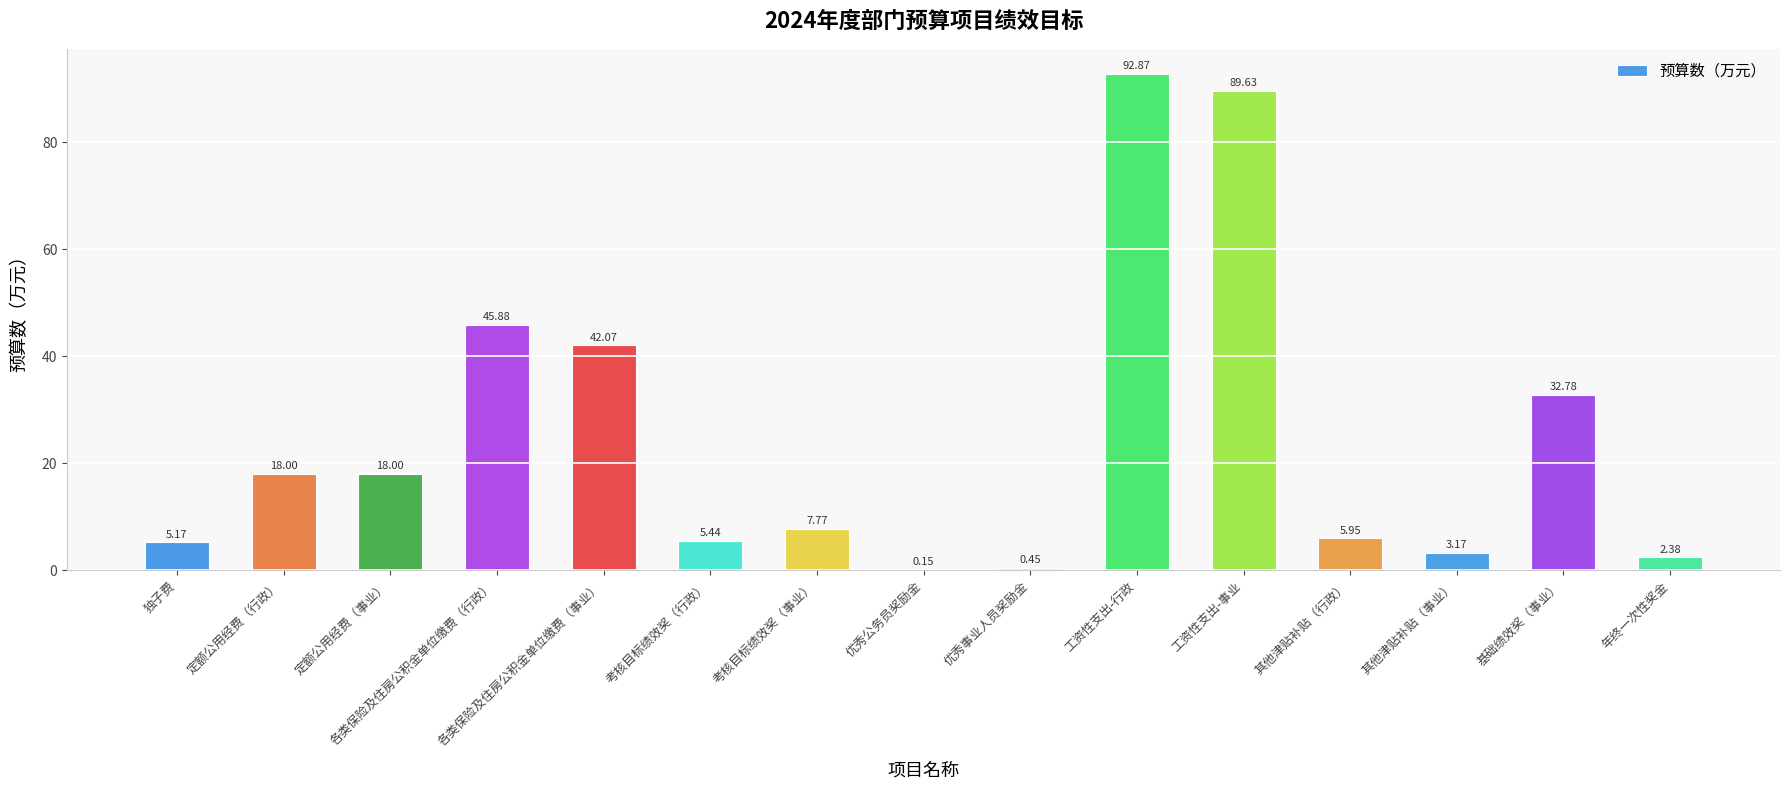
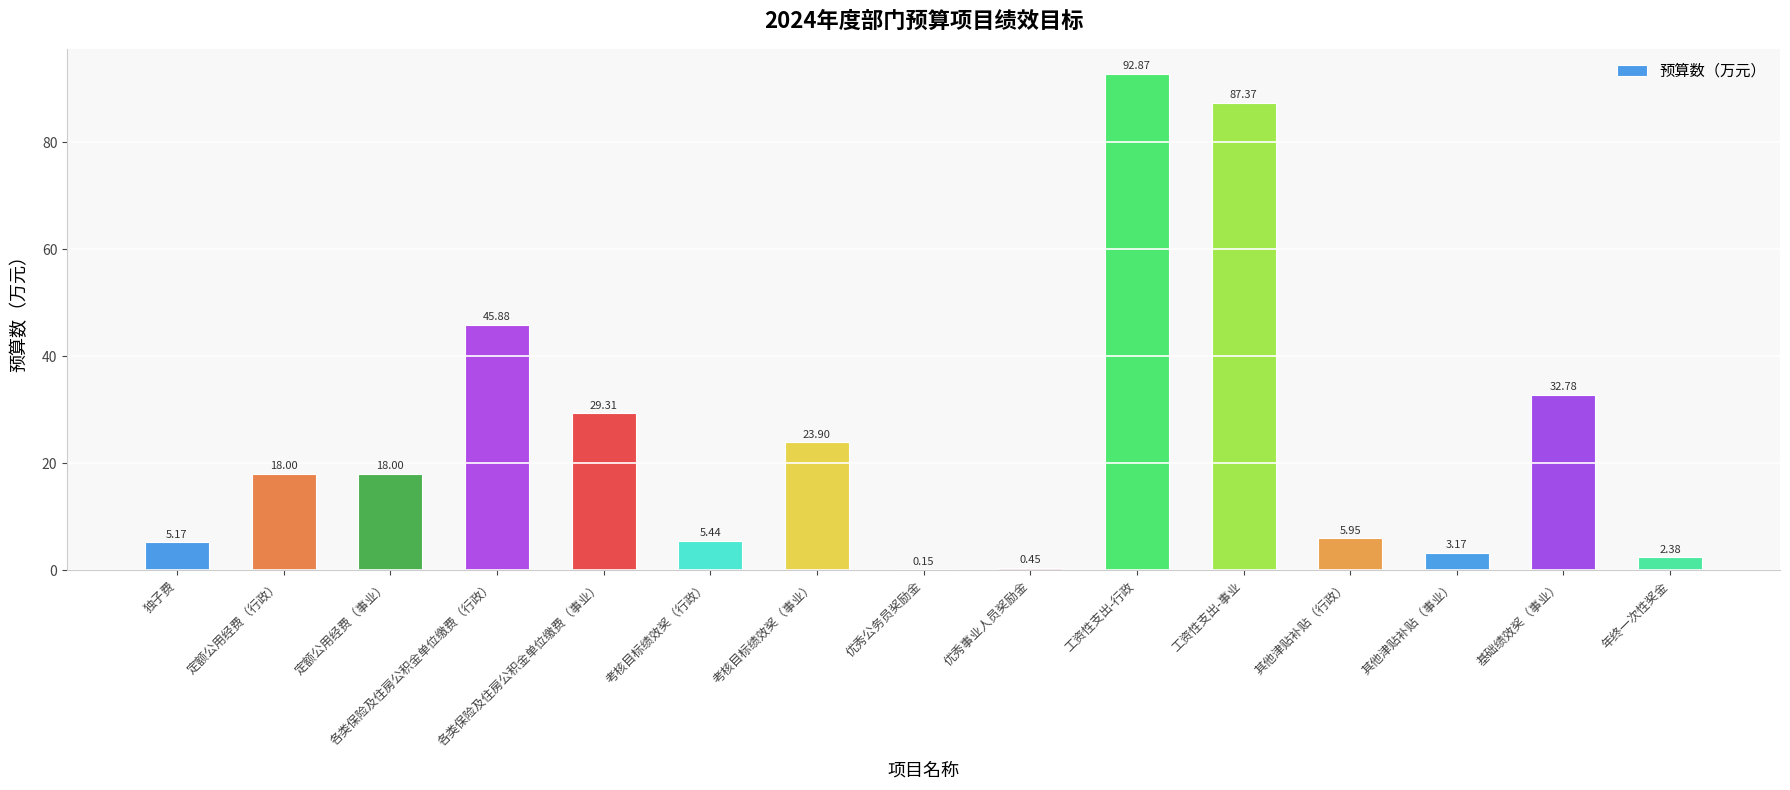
  {
    "独子费": 5.17,
    "定额公用经费（行政）": 18.00,
    "定额公用经费（事业）": 18.00,
    "各类保险及住房公积金单位缴费（行政）": 45.88,
-   "各类保险及住房公积金单位缴费（事业）": 42.07,
+   "各类保险及住房公积金单位缴费（事业）": 29.31,
    "考核目标绩效奖（行政）": 5.44,
-   "考核目标绩效奖（事业）": 7.77,
+   "考核目标绩效奖（事业）": 23.90,
    "优秀公务员奖励金": 0.15,
    "优秀事业人员奖励金": 0.45,
    "工资性支出-行政": 92.87,
-   "工资性支出-事业": 89.63,
+   "工资性支出-事业": 87.37,
    "其他津贴补贴（行政）": 5.95,
    "其他津贴补贴（事业）": 3.17,
    "基础绩效奖（事业）": 32.78,
    "年终一次性奖金": 2.38
  }
